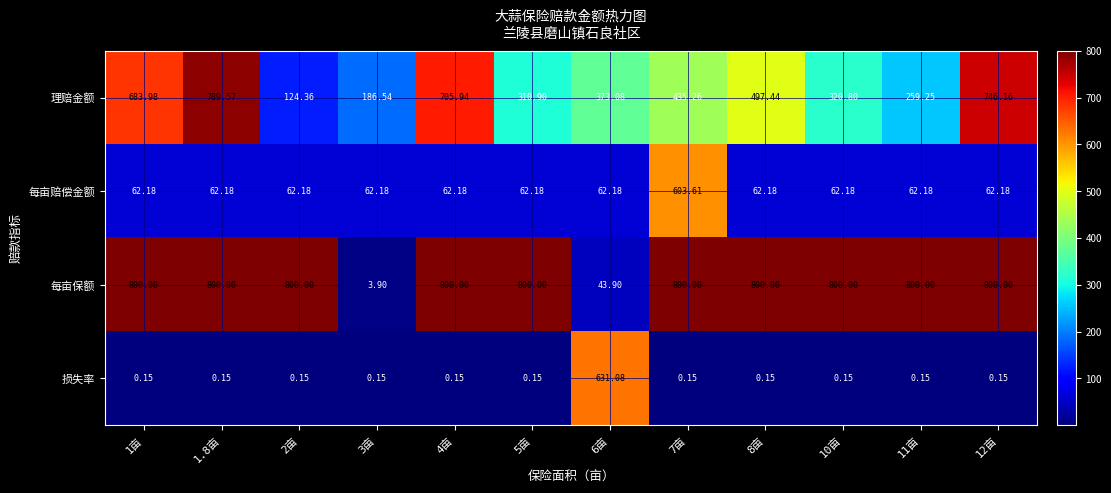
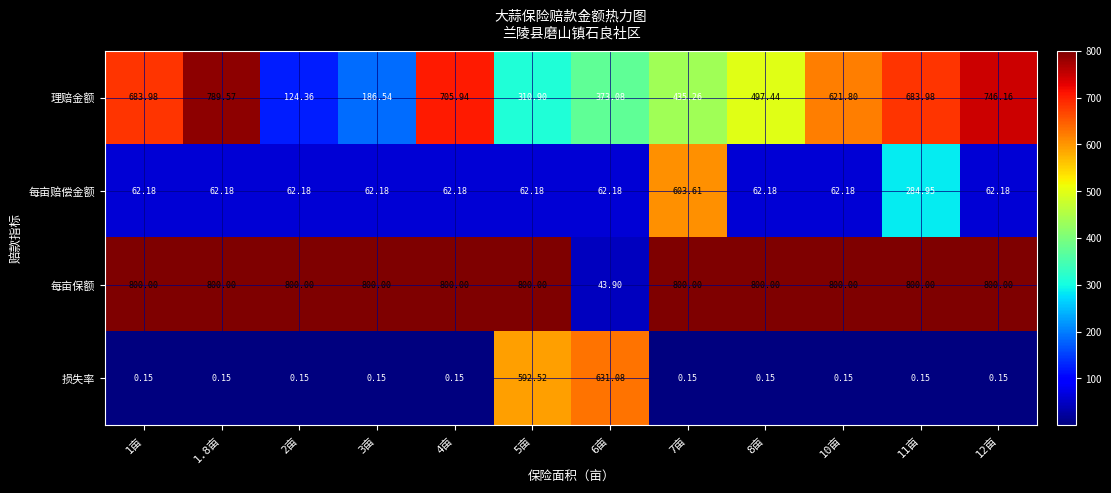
  {
    "理赔金额": {
      "1亩": 683.98,
      "1.8亩": 789.57,
      "2亩": 124.36,
      "3亩": 186.54,
      "4亩": 705.94,
      "5亩": 310.90,
      "6亩": 373.08,
      "7亩": 435.26,
      "8亩": 497.44,
-     "10亩": 320.80,
-     "11亩": 259.25,
+     "10亩": 621.80,
+     "11亩": 683.98,
      "12亩": 746.16
    },
    "每亩赔偿金额": {
      "1亩": 62.18,
      "1.8亩": 62.18,
      "2亩": 62.18,
      "3亩": 62.18,
      "4亩": 62.18,
      "5亩": 62.18,
      "6亩": 62.18,
      "7亩": 603.61,
      "8亩": 62.18,
      "10亩": 62.18,
-     "11亩": 62.18,
+     "11亩": 284.95,
      "12亩": 62.18
    },
    "每亩保额": {
      "1亩": 800.00,
      "1.8亩": 800.00,
      "2亩": 800.00,
-     "3亩": 3.90,
+     "3亩": 800.00,
      "4亩": 800.00,
      "5亩": 800.00,
      "6亩": 43.90,
      "7亩": 800.00,
      "8亩": 800.00,
      "10亩": 800.00,
      "11亩": 800.00,
      "12亩": 800.00
    },
    "损失率": {
      "1亩": 0.15,
      "1.8亩": 0.15,
      "2亩": 0.15,
      "3亩": 0.15,
      "4亩": 0.15,
-     "5亩": 0.15,
+     "5亩": 592.52,
      "6亩": 631.08,
      "7亩": 0.15,
      "8亩": 0.15,
      "10亩": 0.15,
      "11亩": 0.15,
      "12亩": 0.15
    }
  }
